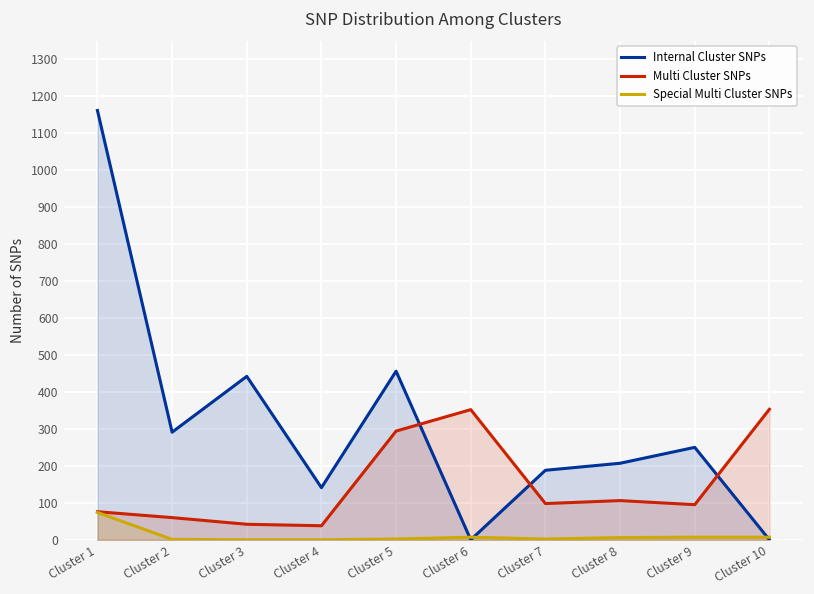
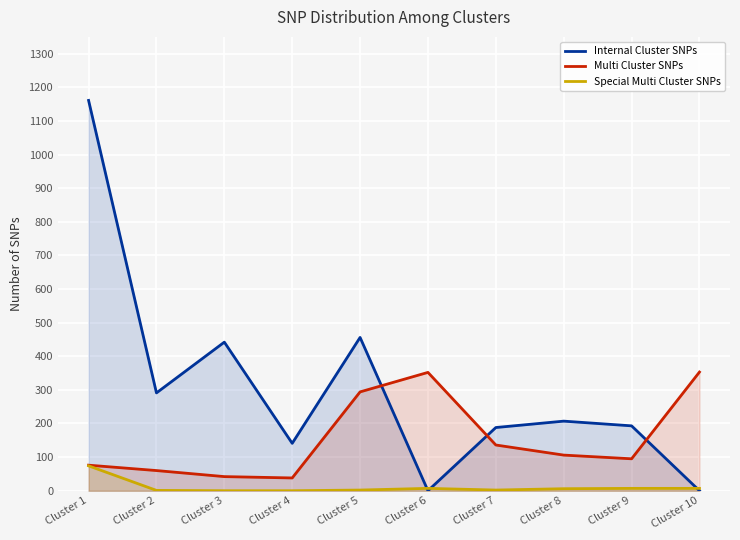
  {
    "Internal Cluster SNPs": {
      "Cluster 1": 1160,
      "Cluster 2": 290,
      "Cluster 3": 440,
      "Cluster 4": 140,
      "Cluster 5": 460,
      "Cluster 7": 190,
      "Cluster 8": 210,
-     "Cluster 9": 250
+     "Cluster 9": 190
    },
    "Multi Cluster SNPs": {
      "Cluster 2": 60,
      "Cluster 3": 40,
      "Cluster 4": 40,
      "Cluster 5": 290,
      "Cluster 6": 350,
-     "Cluster 7": 100,
+     "Cluster 7": 140,
      "Cluster 8": 110,
      "Cluster 9": 100,
      "Cluster 10": 350
    },
    "Special Multi Cluster SNPs": {
      "Cluster 2": 0,
      "Cluster 3": 0,
      "Cluster 4": 0,
      "Cluster 5": 0,
      "Cluster 7": 0,
      "Cluster 8": 10,
      "Cluster 9": 10
    }
  }
